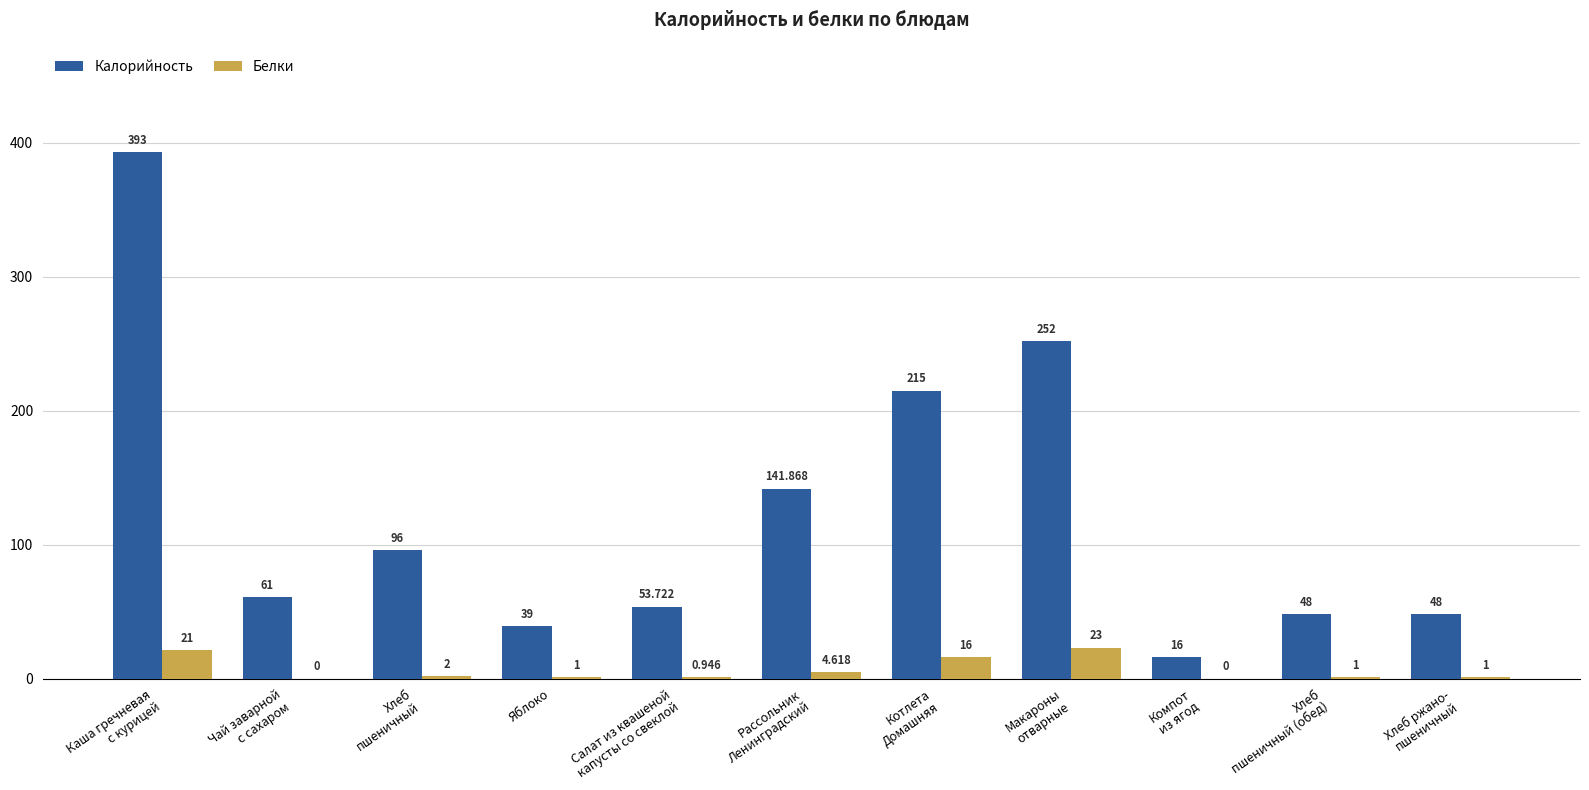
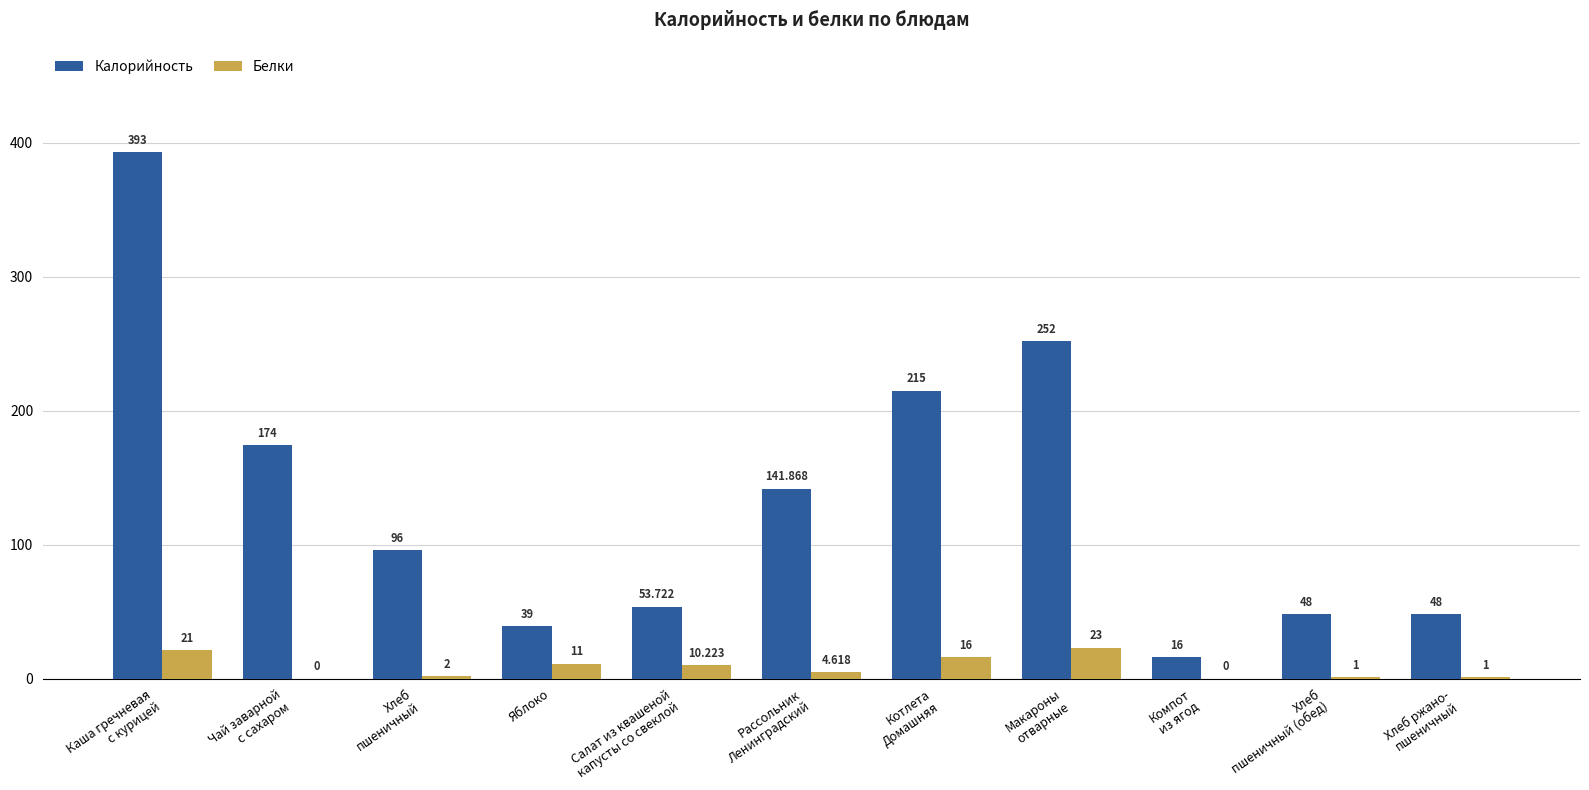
  {
    "Калорийность": {
      "Каша гречневая с курицей": 393,
-     "Чай заварной с сахаром": 61,
+     "Чай заварной с сахаром": 174,
      "Хлеб пшеничный": 96,
      "Яблоко": 39,
      "Салат из квашеной капусты со свеклой": 53.722,
      "Рассольник Ленинградский": 141.868,
      "Котлета Домашняя": 215,
      "Макароны отварные": 252,
      "Компот из ягод": 16,
      "Хлеб пшеничный (обед)": 48,
      "Хлеб ржано- пшеничный": 48
    },
    "Белки": {
      "Каша гречневая с курицей": 21,
      "Чай заварной с сахаром": 0,
      "Хлеб пшеничный": 2,
-     "Яблоко": 1,
-     "Салат из квашеной капусты со свеклой": 0.946,
+     "Яблоко": 11,
+     "Салат из квашеной капусты со свеклой": 10.223,
      "Рассольник Ленинградский": 4.618,
      "Котлета Домашняя": 16,
      "Макароны отварные": 23,
      "Компот из ягод": 0,
      "Хлеб пшеничный (обед)": 1,
      "Хлеб ржано- пшеничный": 1
    }
  }
